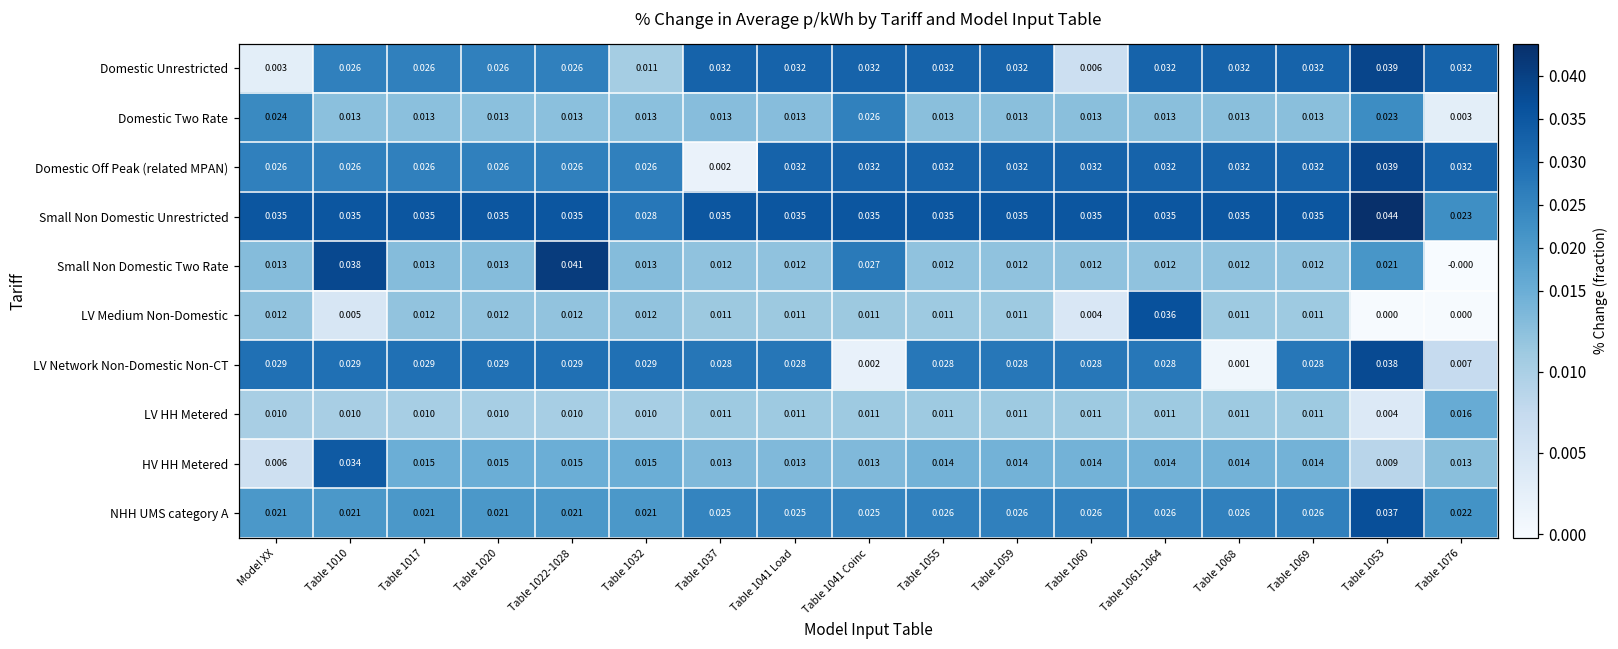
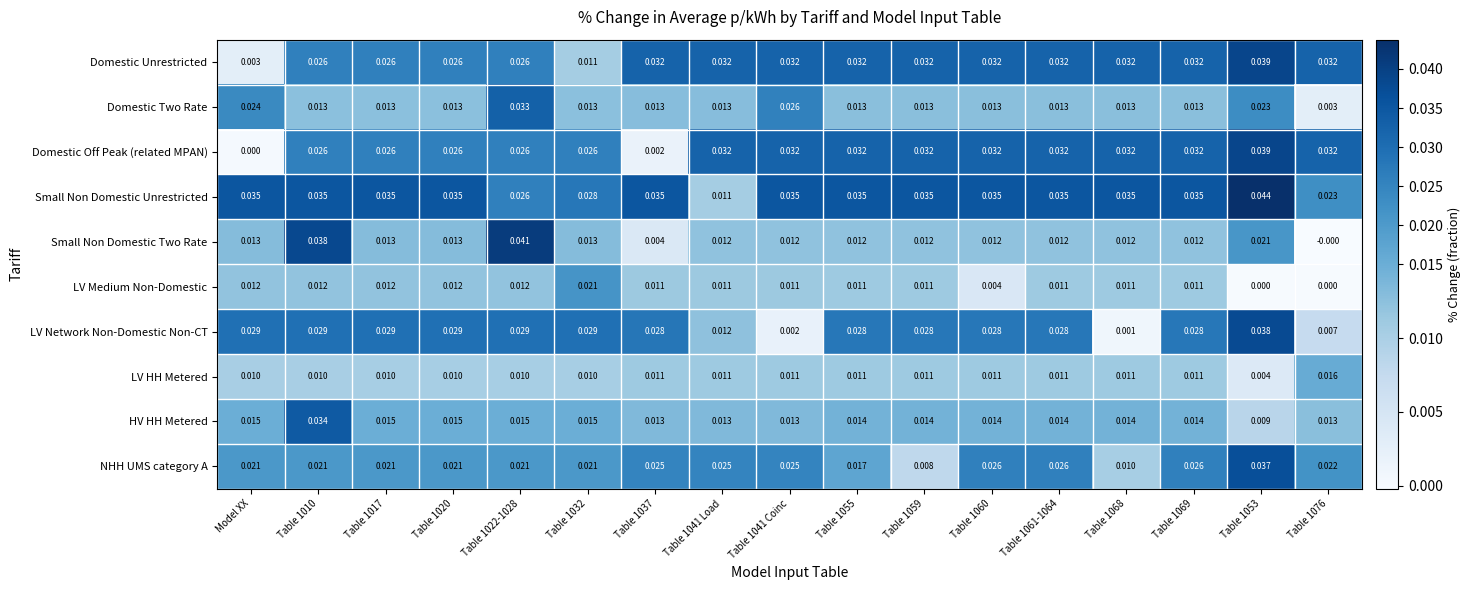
  {
    "Domestic Unrestricted": {
      "Model XX": 0.003,
      "Table 1010": 0.026,
      "Table 1017": 0.026,
      "Table 1020": 0.026,
      "Table 1022-1028": 0.026,
      "Table 1032": 0.011,
      "Table 1037": 0.032,
      "Table 1041 Load": 0.032,
      "Table 1041 Coinc": 0.032,
      "Table 1055": 0.032,
      "Table 1059": 0.032,
-     "Table 1060": 0.006,
+     "Table 1060": 0.032,
      "Table 1061-1064": 0.032,
      "Table 1068": 0.032,
      "Table 1069": 0.032,
      "Table 1053": 0.039,
      "Table 1076": 0.032
    },
    "Domestic Two Rate": {
      "Model XX": 0.024,
      "Table 1010": 0.013,
      "Table 1017": 0.013,
      "Table 1020": 0.013,
-     "Table 1022-1028": 0.013,
+     "Table 1022-1028": 0.033,
      "Table 1032": 0.013,
      "Table 1037": 0.013,
      "Table 1041 Load": 0.013,
      "Table 1041 Coinc": 0.026,
      "Table 1055": 0.013,
      "Table 1059": 0.013,
      "Table 1060": 0.013,
      "Table 1061-1064": 0.013,
      "Table 1068": 0.013,
      "Table 1069": 0.013,
      "Table 1053": 0.023,
      "Table 1076": 0.003
    },
    "Domestic Off Peak (related MPAN)": {
-     "Model XX": 0.026,
+     "Model XX": 0.000,
      "Table 1010": 0.026,
      "Table 1017": 0.026,
      "Table 1020": 0.026,
      "Table 1022-1028": 0.026,
      "Table 1032": 0.026,
      "Table 1037": 0.002,
      "Table 1041 Load": 0.032,
      "Table 1041 Coinc": 0.032,
      "Table 1055": 0.032,
      "Table 1059": 0.032,
      "Table 1060": 0.032,
      "Table 1061-1064": 0.032,
      "Table 1068": 0.032,
      "Table 1069": 0.032,
      "Table 1053": 0.039,
      "Table 1076": 0.032
    },
    "Small Non Domestic Unrestricted": {
      "Model XX": 0.035,
      "Table 1010": 0.035,
      "Table 1017": 0.035,
      "Table 1020": 0.035,
-     "Table 1022-1028": 0.035,
+     "Table 1022-1028": 0.026,
      "Table 1032": 0.028,
      "Table 1037": 0.035,
-     "Table 1041 Load": 0.035,
+     "Table 1041 Load": 0.011,
      "Table 1041 Coinc": 0.035,
      "Table 1055": 0.035,
      "Table 1059": 0.035,
      "Table 1060": 0.035,
      "Table 1061-1064": 0.035,
      "Table 1068": 0.035,
      "Table 1069": 0.035,
      "Table 1053": 0.044,
      "Table 1076": 0.023
    },
    "Small Non Domestic Two Rate": {
      "Model XX": 0.013,
      "Table 1010": 0.038,
      "Table 1017": 0.013,
      "Table 1020": 0.013,
      "Table 1022-1028": 0.041,
      "Table 1032": 0.013,
-     "Table 1037": 0.012,
+     "Table 1037": 0.004,
      "Table 1041 Load": 0.012,
-     "Table 1041 Coinc": 0.027,
+     "Table 1041 Coinc": 0.012,
      "Table 1055": 0.012,
      "Table 1059": 0.012,
      "Table 1060": 0.012,
      "Table 1061-1064": 0.012,
      "Table 1068": 0.012,
      "Table 1069": 0.012,
      "Table 1053": 0.021,
      "Table 1076": -0.000
    },
    "LV Medium Non-Domestic": {
      "Model XX": 0.012,
-     "Table 1010": 0.005,
+     "Table 1010": 0.012,
      "Table 1017": 0.012,
      "Table 1020": 0.012,
      "Table 1022-1028": 0.012,
-     "Table 1032": 0.012,
+     "Table 1032": 0.021,
      "Table 1037": 0.011,
      "Table 1041 Load": 0.011,
      "Table 1041 Coinc": 0.011,
      "Table 1055": 0.011,
      "Table 1059": 0.011,
      "Table 1060": 0.004,
-     "Table 1061-1064": 0.036,
+     "Table 1061-1064": 0.011,
      "Table 1068": 0.011,
      "Table 1069": 0.011,
      "Table 1053": 0.000,
      "Table 1076": 0.000
    },
    "LV Network Non-Domestic Non-CT": {
      "Model XX": 0.029,
      "Table 1010": 0.029,
      "Table 1017": 0.029,
      "Table 1020": 0.029,
      "Table 1022-1028": 0.029,
      "Table 1032": 0.029,
      "Table 1037": 0.028,
-     "Table 1041 Load": 0.028,
+     "Table 1041 Load": 0.012,
      "Table 1041 Coinc": 0.002,
      "Table 1055": 0.028,
      "Table 1059": 0.028,
      "Table 1060": 0.028,
      "Table 1061-1064": 0.028,
      "Table 1068": 0.001,
      "Table 1069": 0.028,
      "Table 1053": 0.038,
      "Table 1076": 0.007
    },
    "LV HH Metered": {
      "Model XX": 0.010,
      "Table 1010": 0.010,
      "Table 1017": 0.010,
      "Table 1020": 0.010,
      "Table 1022-1028": 0.010,
      "Table 1032": 0.010,
      "Table 1037": 0.011,
      "Table 1041 Load": 0.011,
      "Table 1041 Coinc": 0.011,
      "Table 1055": 0.011,
      "Table 1059": 0.011,
      "Table 1060": 0.011,
      "Table 1061-1064": 0.011,
      "Table 1068": 0.011,
      "Table 1069": 0.011,
      "Table 1053": 0.004,
      "Table 1076": 0.016
    },
    "HV HH Metered": {
-     "Model XX": 0.006,
+     "Model XX": 0.015,
      "Table 1010": 0.034,
      "Table 1017": 0.015,
      "Table 1020": 0.015,
      "Table 1022-1028": 0.015,
      "Table 1032": 0.015,
      "Table 1037": 0.013,
      "Table 1041 Load": 0.013,
      "Table 1041 Coinc": 0.013,
      "Table 1055": 0.014,
      "Table 1059": 0.014,
      "Table 1060": 0.014,
      "Table 1061-1064": 0.014,
      "Table 1068": 0.014,
      "Table 1069": 0.014,
      "Table 1053": 0.009,
      "Table 1076": 0.013
    },
    "NHH UMS category A": {
      "Model XX": 0.021,
      "Table 1010": 0.021,
      "Table 1017": 0.021,
      "Table 1020": 0.021,
      "Table 1022-1028": 0.021,
      "Table 1032": 0.021,
      "Table 1037": 0.025,
      "Table 1041 Load": 0.025,
      "Table 1041 Coinc": 0.025,
-     "Table 1055": 0.026,
-     "Table 1059": 0.026,
+     "Table 1055": 0.017,
+     "Table 1059": 0.008,
      "Table 1060": 0.026,
      "Table 1061-1064": 0.026,
-     "Table 1068": 0.026,
+     "Table 1068": 0.010,
      "Table 1069": 0.026,
      "Table 1053": 0.037,
      "Table 1076": 0.022
    }
  }
